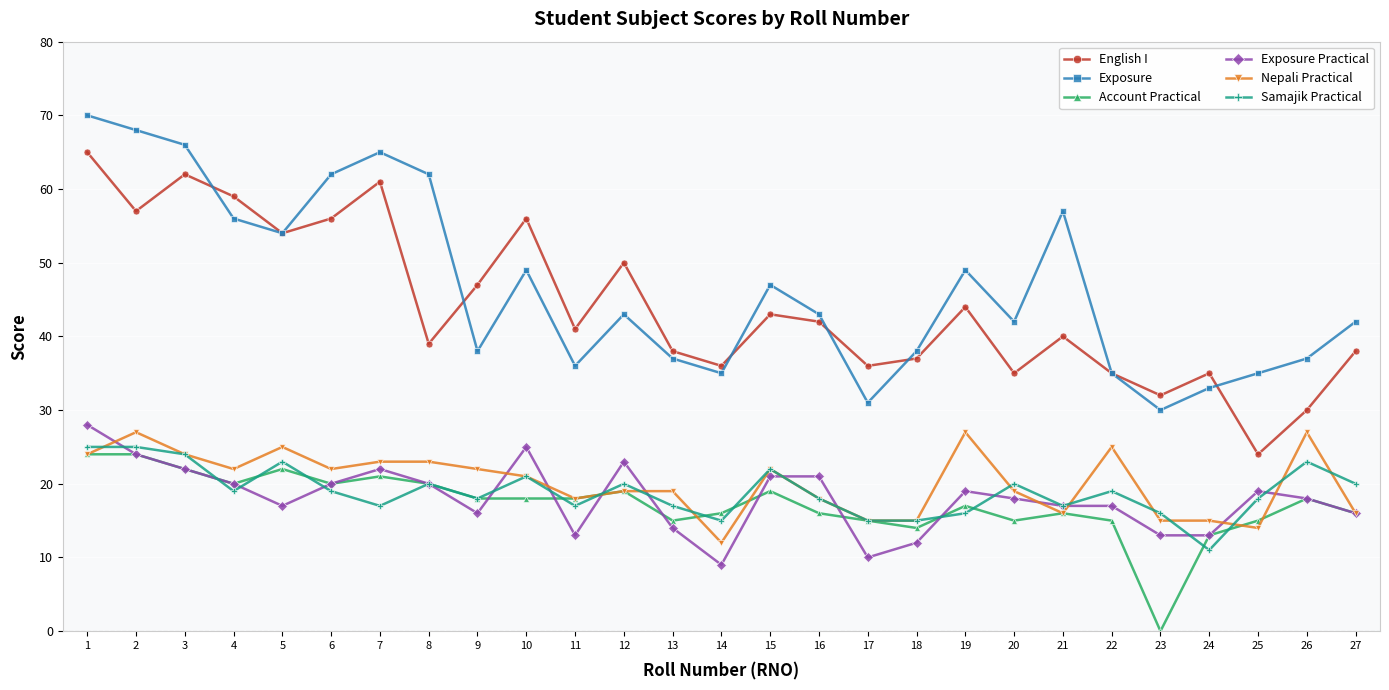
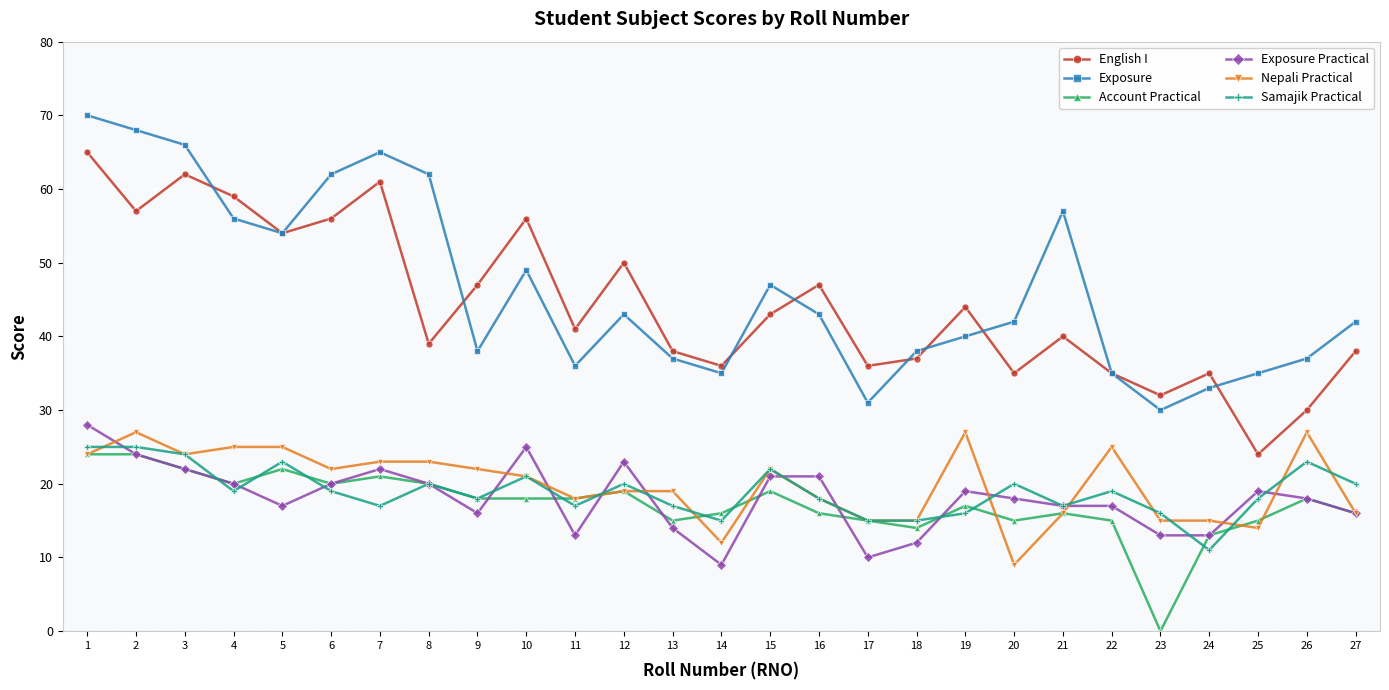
  {
    "English I": {
      "1": 65,
      "2": 57,
      "3": 62,
      "4": 59,
      "6": 56,
      "7": 61,
      "8": 39,
      "9": 47,
      "10": 56,
      "11": 41,
      "12": 50,
      "13": 38,
      "14": 36,
      "15": 43,
-     "16": 42,
+     "16": 47,
      "17": 36,
      "18": 37,
      "19": 44,
      "20": 35,
      "21": 40,
      "23": 32,
      "24": 35,
      "25": 24,
      "26": 30,
      "27": 38
    },
    "Exposure": {
      "1": 70,
      "2": 68,
      "3": 66,
      "4": 56,
      "6": 62,
      "7": 65,
      "8": 62,
      "9": 38,
      "10": 49,
      "11": 36,
      "12": 43,
      "13": 37,
      "14": 35,
      "15": 47,
      "16": 43,
      "17": 31,
      "18": 38,
-     "19": 49,
+     "19": 40,
      "20": 42,
      "21": 57,
      "23": 30,
      "24": 33,
      "25": 35,
      "26": 37,
      "27": 42
    },
    "Exposure Practical": {
      "1": 28,
      "5": 17,
      "7": 22,
      "9": 16,
      "10": 25,
      "11": 13,
      "12": 23,
      "13": 14,
      "14": 9,
      "15": 21,
      "16": 21,
      "17": 10,
      "18": 12,
      "19": 19,
      "20": 18,
      "22": 17,
      "23": 13,
      "25": 19
    },
    "Nepali Practical": {
      "2": 27,
-     "4": 22,
+     "4": 25,
      "5": 25,
      "6": 22,
      "7": 23,
      "8": 23,
      "9": 22,
      "13": 19,
      "14": 12,
      "19": 27,
-     "20": 19,
+     "20": 9,
      "22": 25,
      "23": 15,
      "24": 15,
      "25": 14,
      "26": 27
    }
  }
